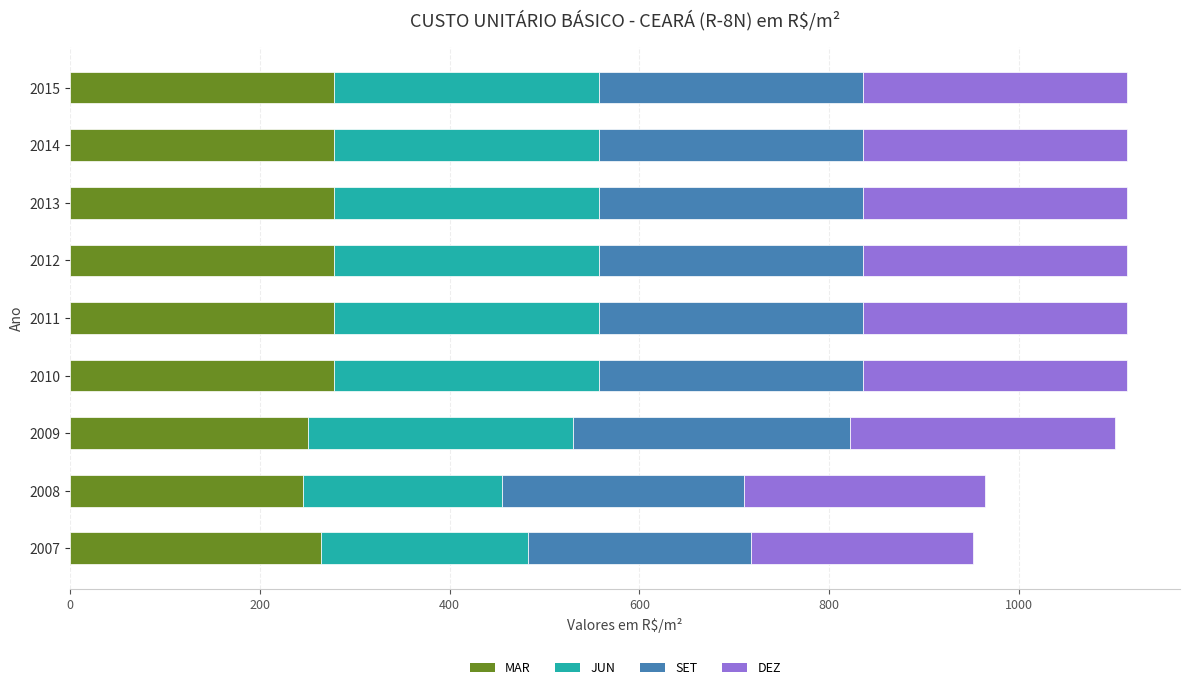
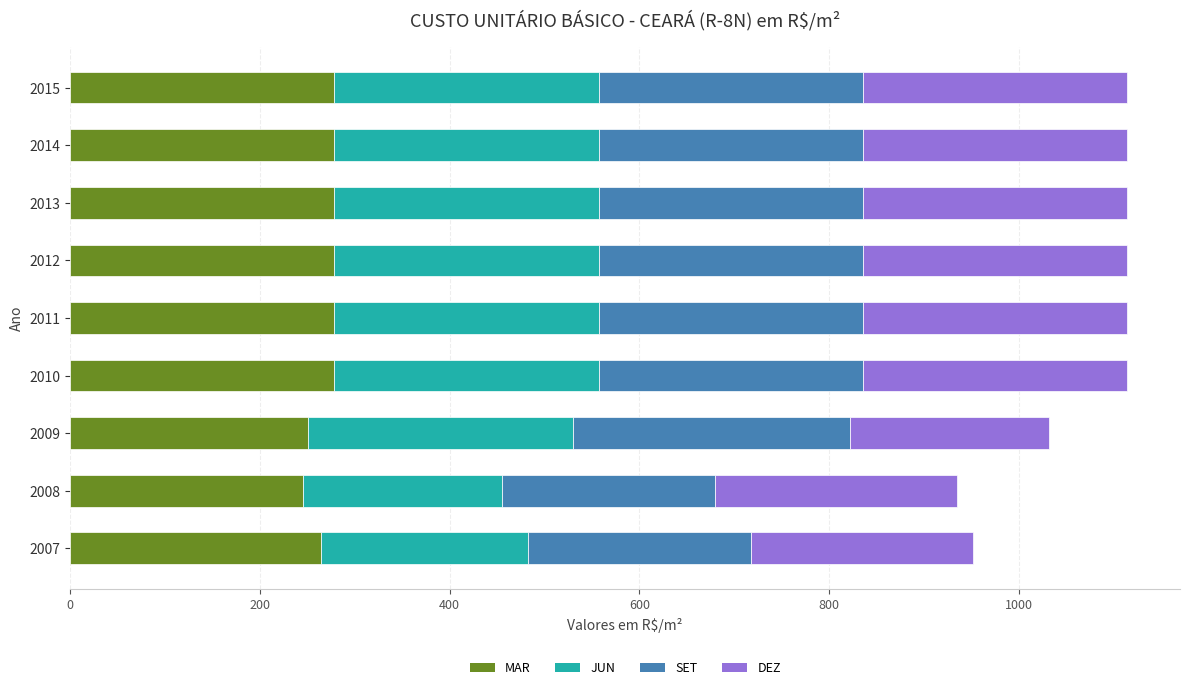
  {
    "MAR": {
      "2015": 280,
      "2014": 280,
      "2013": 280,
      "2012": 280,
      "2011": 280,
      "2010": 280,
      "2009": 250,
      "2008": 250,
      "2007": 260
    },
    "JUN": {
      "2015": 280,
      "2014": 280,
      "2013": 280,
      "2012": 280,
      "2011": 280,
      "2010": 280,
      "2009": 280,
      "2008": 210,
      "2007": 220
    },
    "SET": {
      "2015": 280,
      "2014": 280,
      "2013": 280,
      "2012": 280,
      "2011": 280,
      "2010": 280,
      "2009": 290,
-     "2008": 250,
+     "2008": 220,
      "2007": 230
    },
    "DEZ": {
      "2015": 280,
      "2014": 280,
      "2013": 280,
      "2012": 280,
      "2011": 280,
      "2010": 280,
-     "2009": 280,
+     "2009": 210,
      "2008": 250,
      "2007": 230
    }
  }
